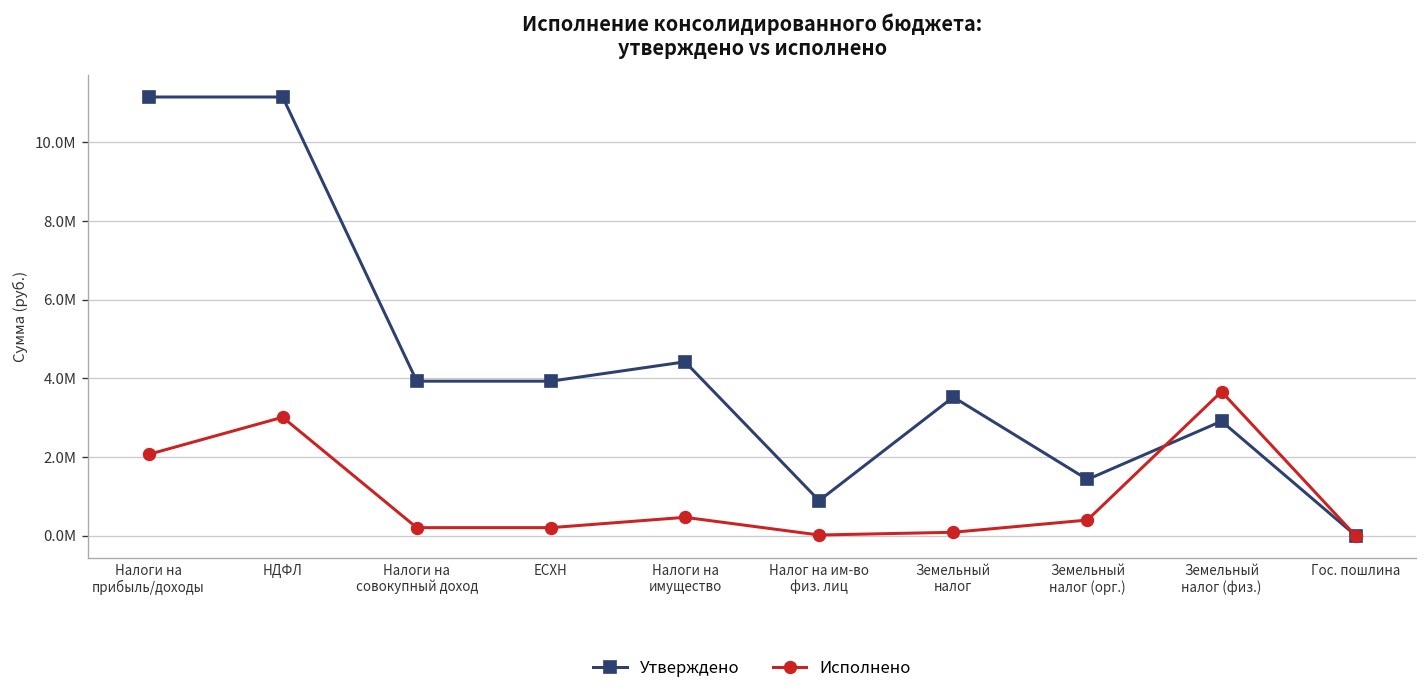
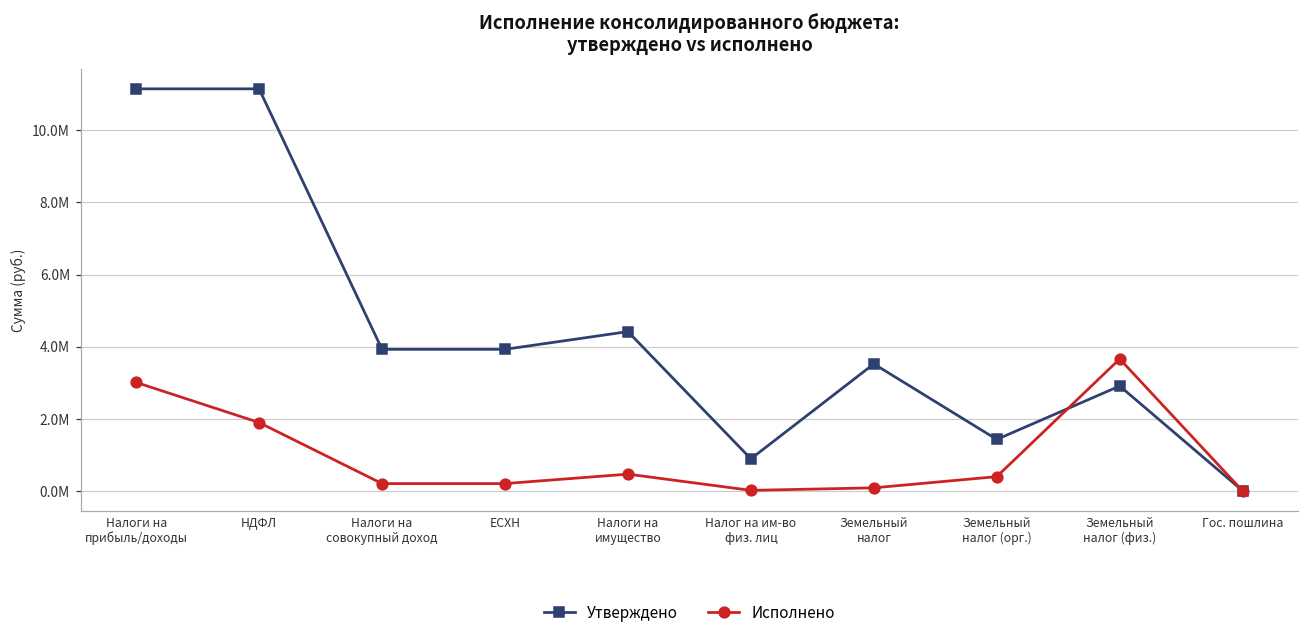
  {
    "Утверждено": {
      "Налоги на прибыль/доходы": 11200000,
      "НДФЛ": 11200000,
      "Налоги на совокупный доход": 3900000,
      "ЕСХН": 3900000,
      "Налоги на имущество": 4400000,
      "Налог на им-во физ. лиц": 900000,
      "Земельный налог": 3500000,
      "Земельный налог (орг.)": 1400000,
      "Земельный налог (физ.)": 2900000
    },
    "Исполнено": {
-     "Налоги на прибыль/доходы": 2100000,
-     "НДФЛ": 3000000,
+     "Налоги на прибыль/доходы": 3000000,
+     "НДФЛ": 1900000,
      "Налоги на совокупный доход": 200000,
      "ЕСХН": 200000,
      "Налоги на имущество": 500000,
      "Налог на им-во физ. лиц": 0,
      "Земельный налог": 100000,
      "Земельный налог (орг.)": 400000,
      "Земельный налог (физ.)": 3700000
    }
  }
